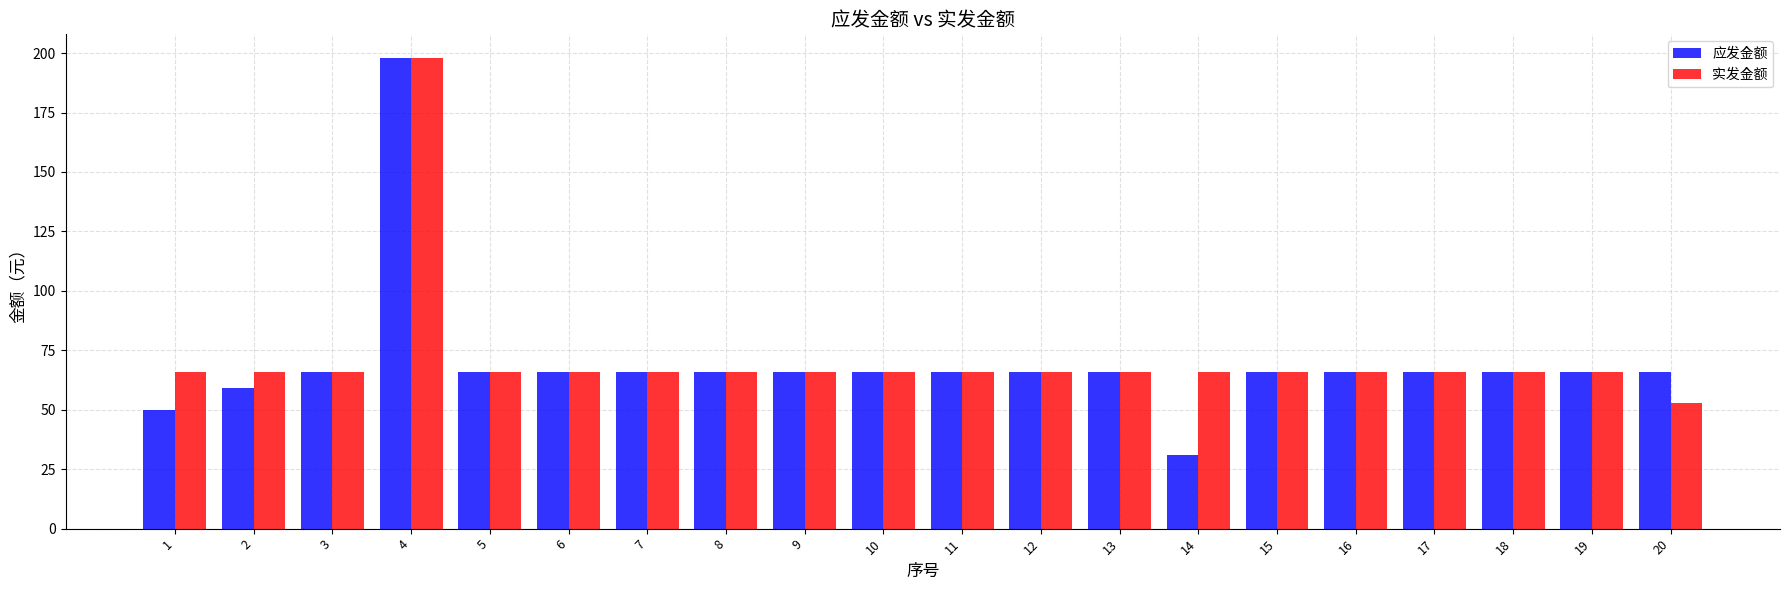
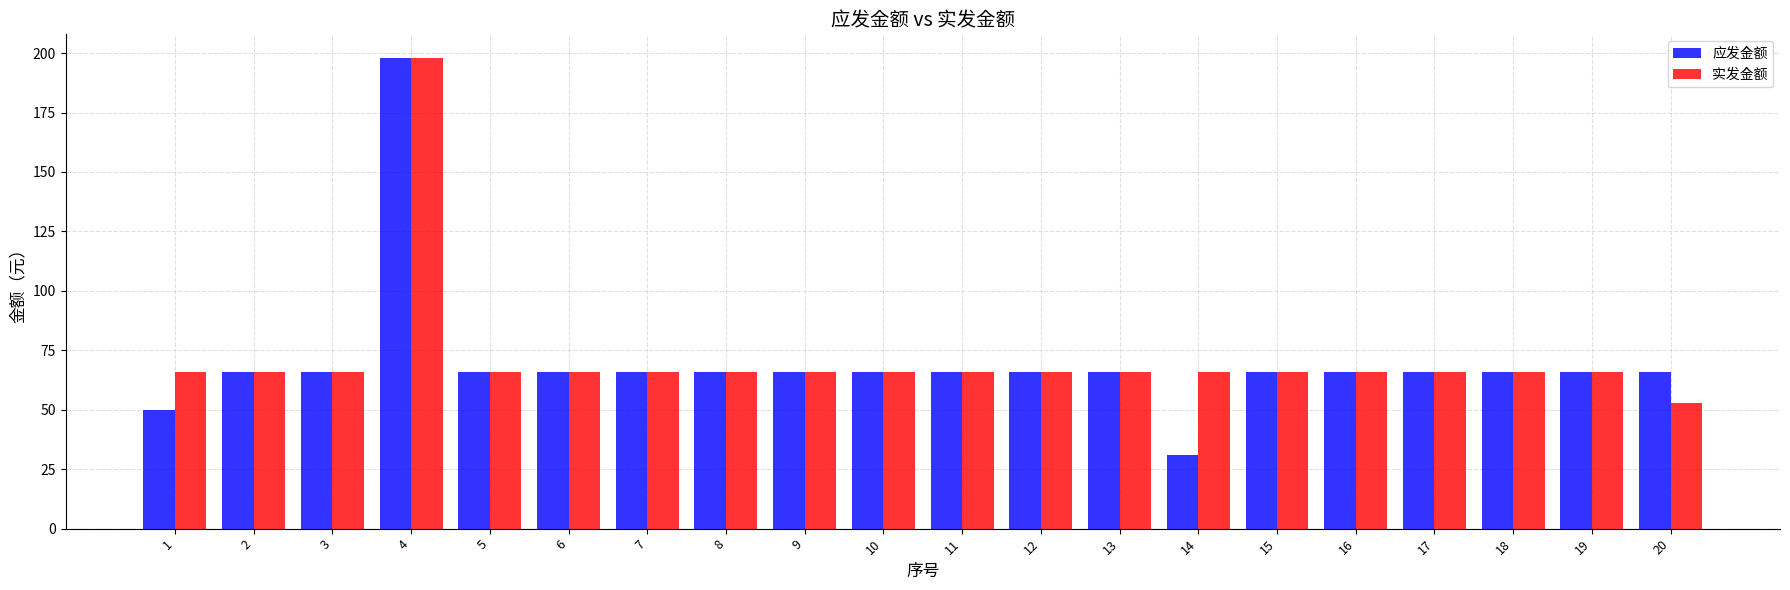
  {
    "应发金额": {
      "1": 50,
-     "2": 59,
+     "2": 66,
      "3": 66,
      "4": 198,
      "5": 66,
      "6": 66,
      "7": 66,
      "8": 66,
      "9": 66,
      "10": 66,
      "11": 66,
      "12": 66,
      "13": 66,
      "14": 31,
      "15": 66,
      "16": 66,
      "17": 66,
      "18": 66,
      "19": 66,
      "20": 66
    },
    "实发金额": {
      "1": 66,
      "2": 66,
      "3": 66,
      "4": 198,
      "5": 66,
      "6": 66,
      "7": 66,
      "8": 66,
      "9": 66,
      "10": 66,
      "11": 66,
      "12": 66,
      "13": 66,
      "14": 66,
      "15": 66,
      "16": 66,
      "17": 66,
      "18": 66,
      "19": 66,
      "20": 53
    }
  }
